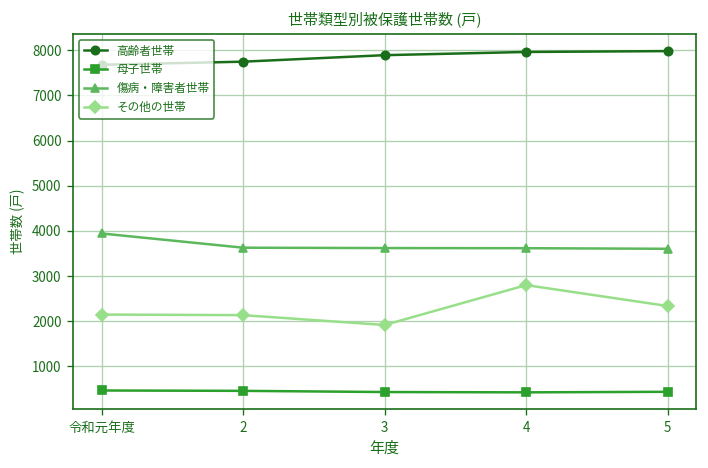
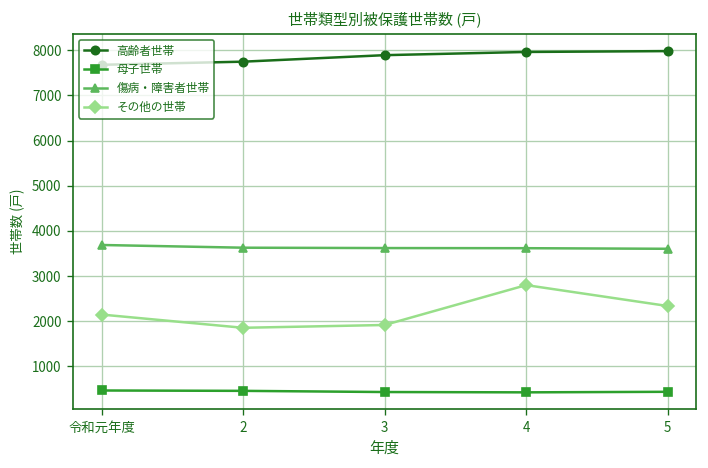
  {
    "傷病・障害者世帯": {
-     "令和元年度": 3900,
+     "令和元年度": 3700,
      "2": 3600,
      "3": 3600,
      "4": 3600,
      "5": 3600
    },
    "その他の世帯": {
      "令和元年度": 2100,
-     "2": 2100,
+     "2": 1900,
      "3": 1900,
      "4": 2800,
      "5": 2300
    }
  }
